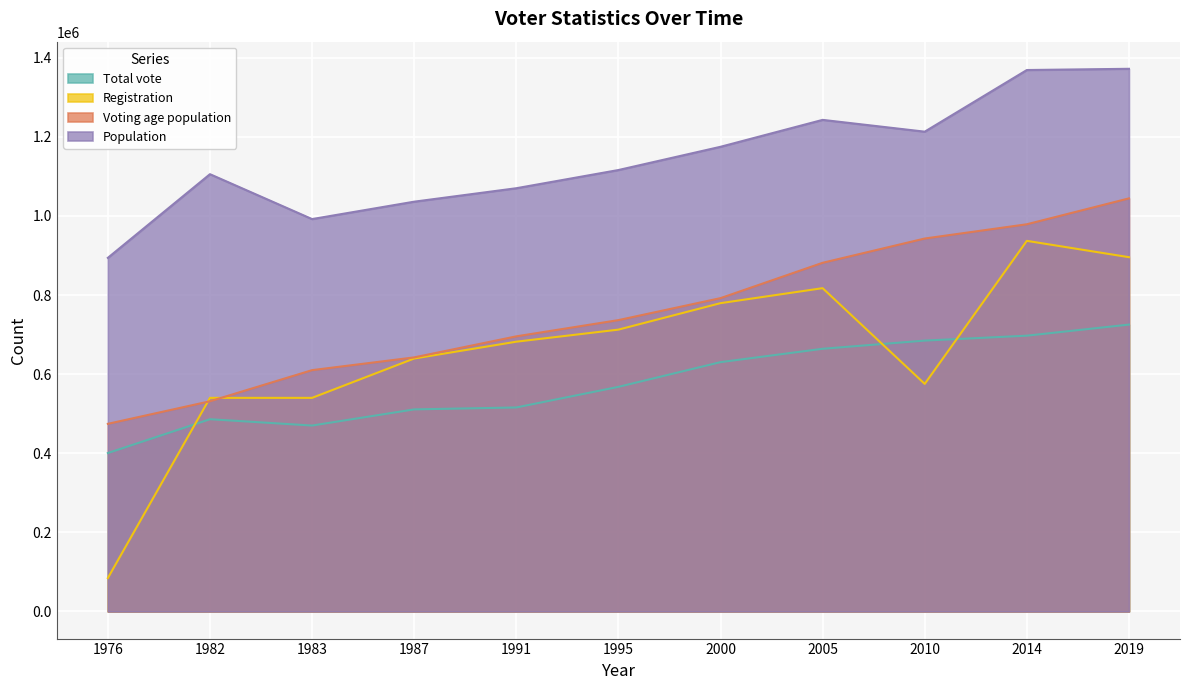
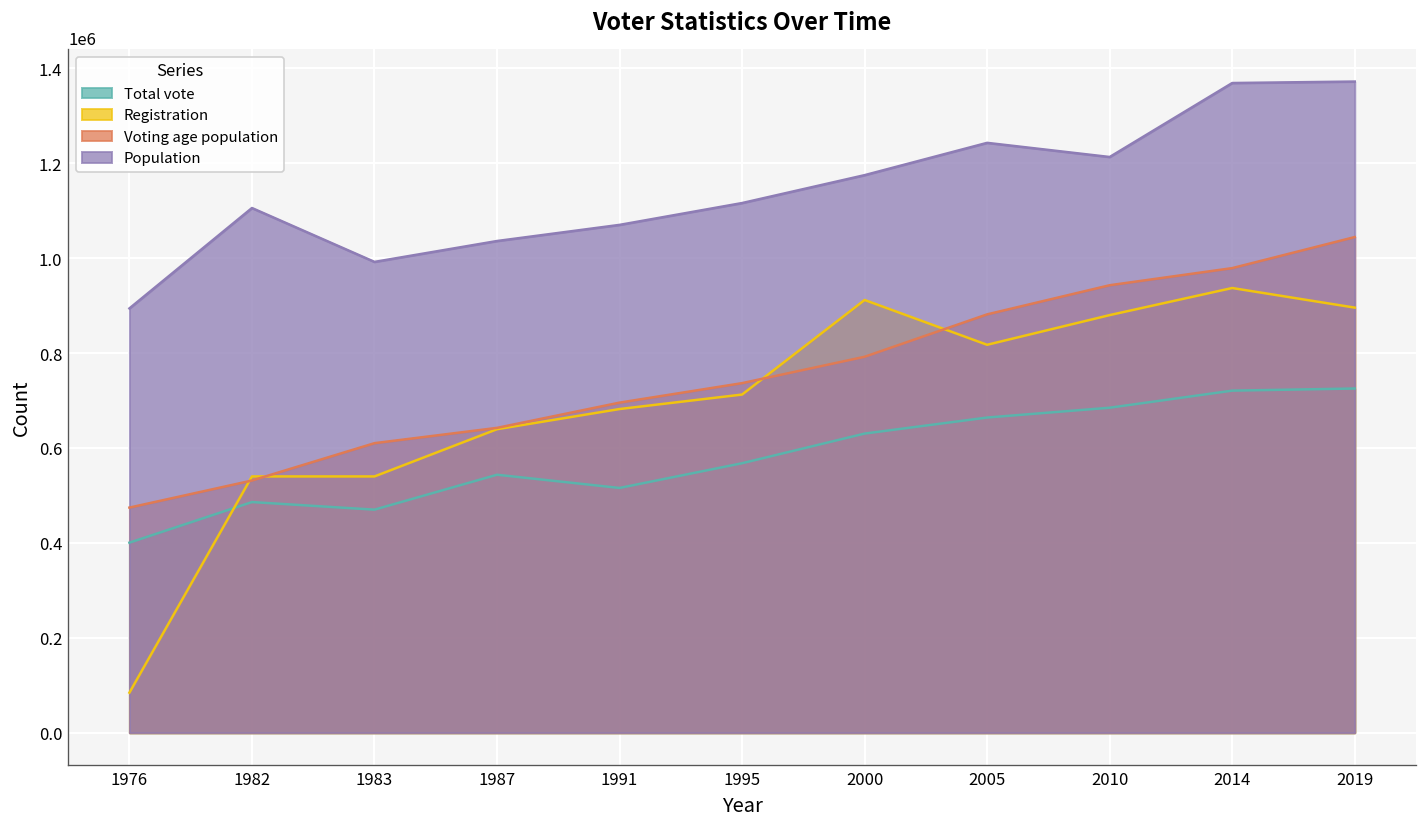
  {
    "Total vote": {
      "1976": 400000,
      "1982": 490000,
      "1983": 470000,
-     "1987": 510000,
+     "1987": 540000,
      "1991": 520000,
      "1995": 570000,
      "2000": 630000,
      "2005": 660000,
      "2010": 680000,
-     "2014": 700000,
+     "2014": 720000,
      "2019": 730000
    },
    "Registration": {
      "1976": 80000,
      "1982": 540000,
      "1983": 540000,
      "1991": 680000,
      "1995": 710000,
-     "2000": 780000,
+     "2000": 910000,
      "2005": 820000,
-     "2010": 580000,
+     "2010": 880000,
      "2014": 940000,
      "2019": 900000
    },
    "Voting age population": {
      "1976": 470000,
      "1982": 530000,
      "1983": 610000,
      "1991": 700000,
      "1995": 740000,
      "2000": 790000,
      "2005": 880000,
      "2010": 940000,
      "2014": 980000,
      "2019": 1040000
    },
    "Population": {
      "1976": 890000,
      "1982": 1110000,
      "1983": 990000,
      "1987": 1040000,
      "1991": 1070000,
      "1995": 1120000,
      "2000": 1170000,
      "2005": 1240000,
      "2010": 1210000,
      "2014": 1370000,
      "2019": 1370000
    }
  }
